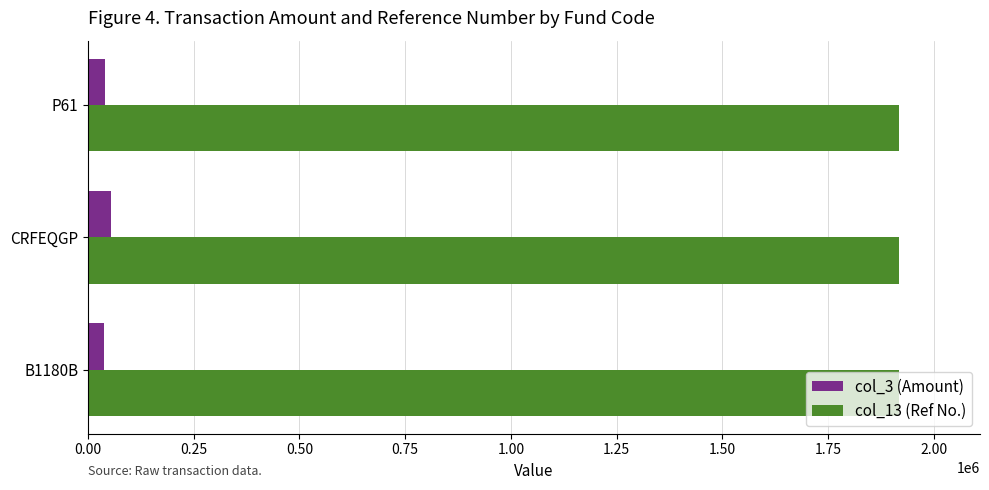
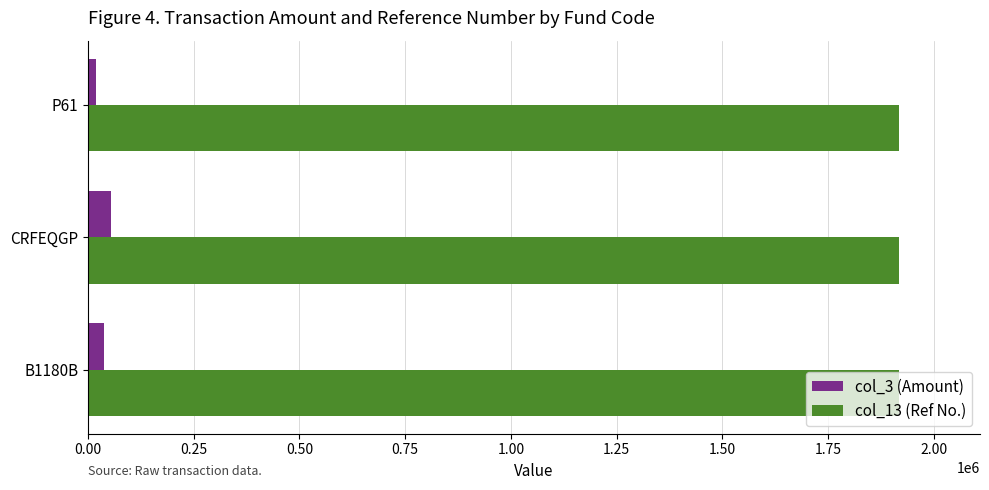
  {
    "col_3 (Amount)": {
-     "P61": 40000,
+     "P61": 20000,
      "CRFEQGP": 60000,
      "B1180B": 40000
    },
    "col_13 (Ref No.)": {
      "P61": 1920000,
      "CRFEQGP": 1920000
    }
  }
